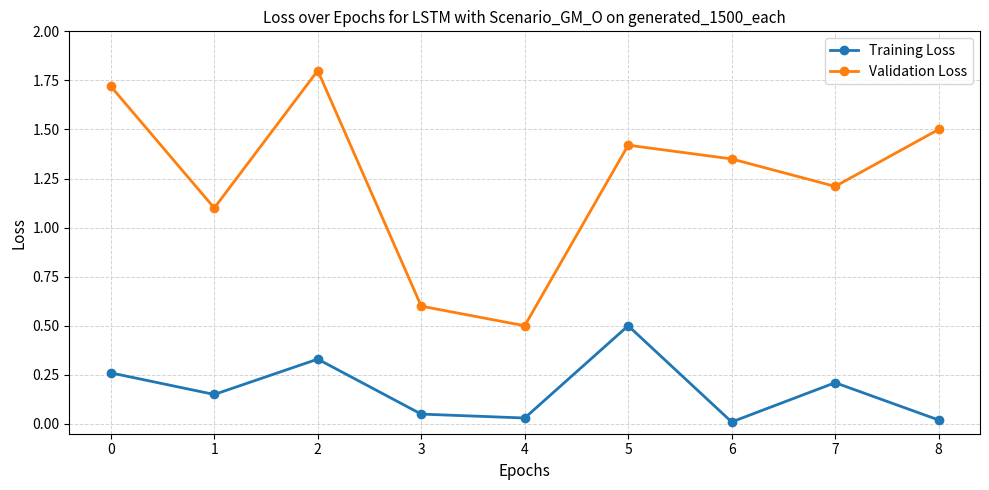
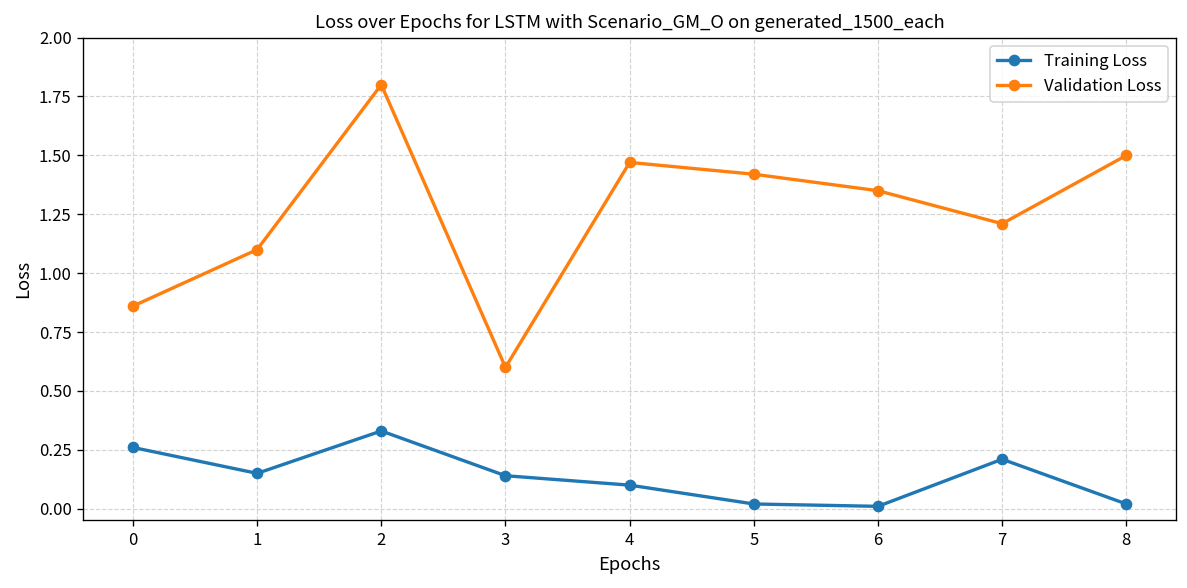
  {
    "Training Loss": {
      "0": 0.26,
      "1": 0.15,
      "2": 0.33,
-     "3": 0.05,
-     "4": 0.03,
-     "5": 0.50,
+     "3": 0.14,
+     "4": 0.10,
+     "5": 0.02,
      "6": 0.01,
      "7": 0.21,
      "8": 0.02
    },
    "Validation Loss": {
-     "0": 1.72,
+     "0": 0.86,
      "1": 1.10,
      "2": 1.80,
      "3": 0.60,
-     "4": 0.50,
+     "4": 1.47,
      "5": 1.42,
      "6": 1.35,
      "7": 1.21,
      "8": 1.50
    }
  }
